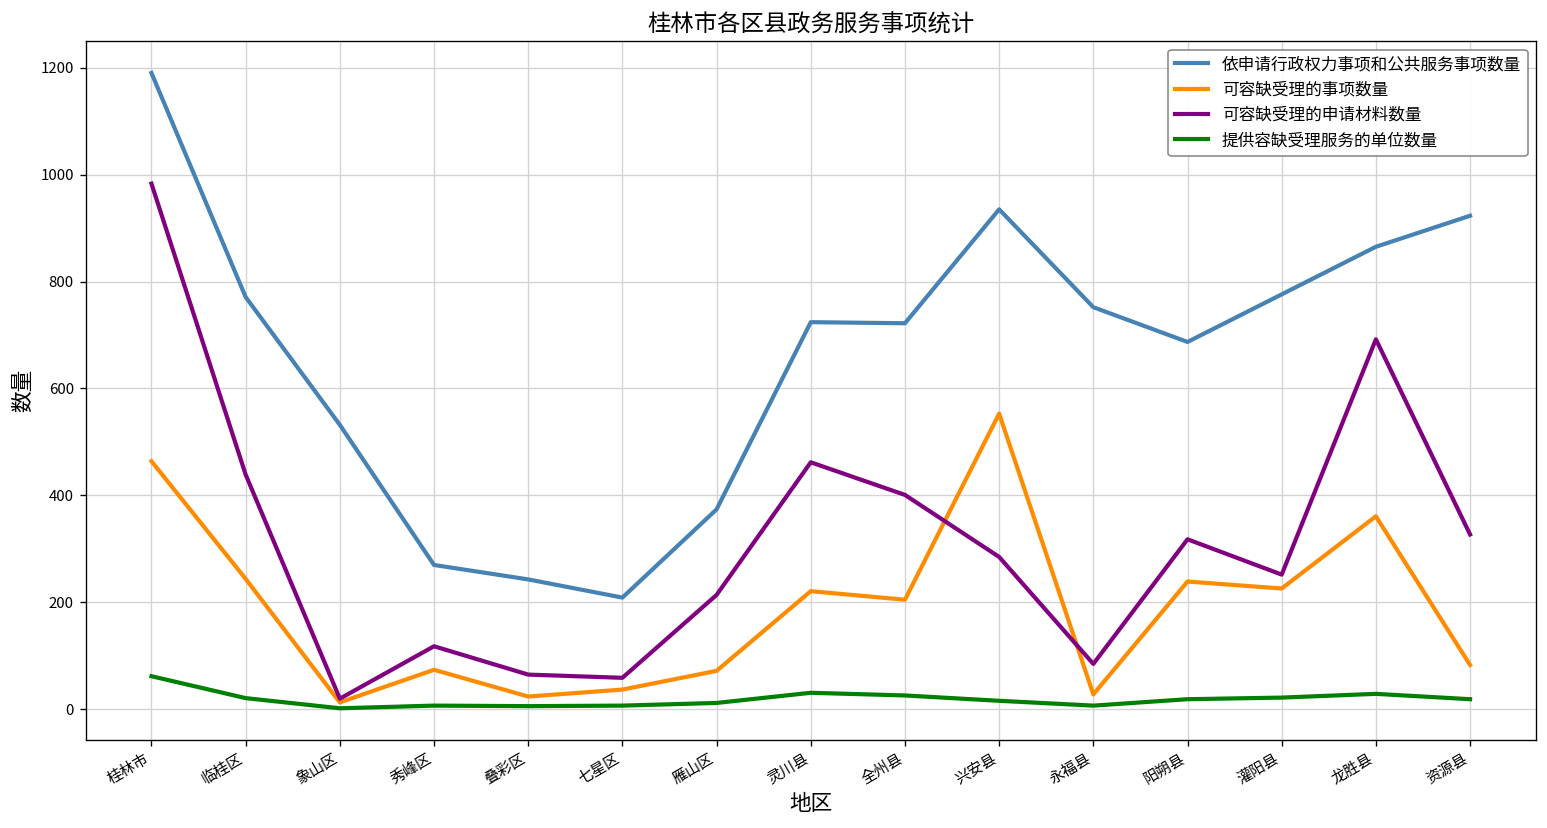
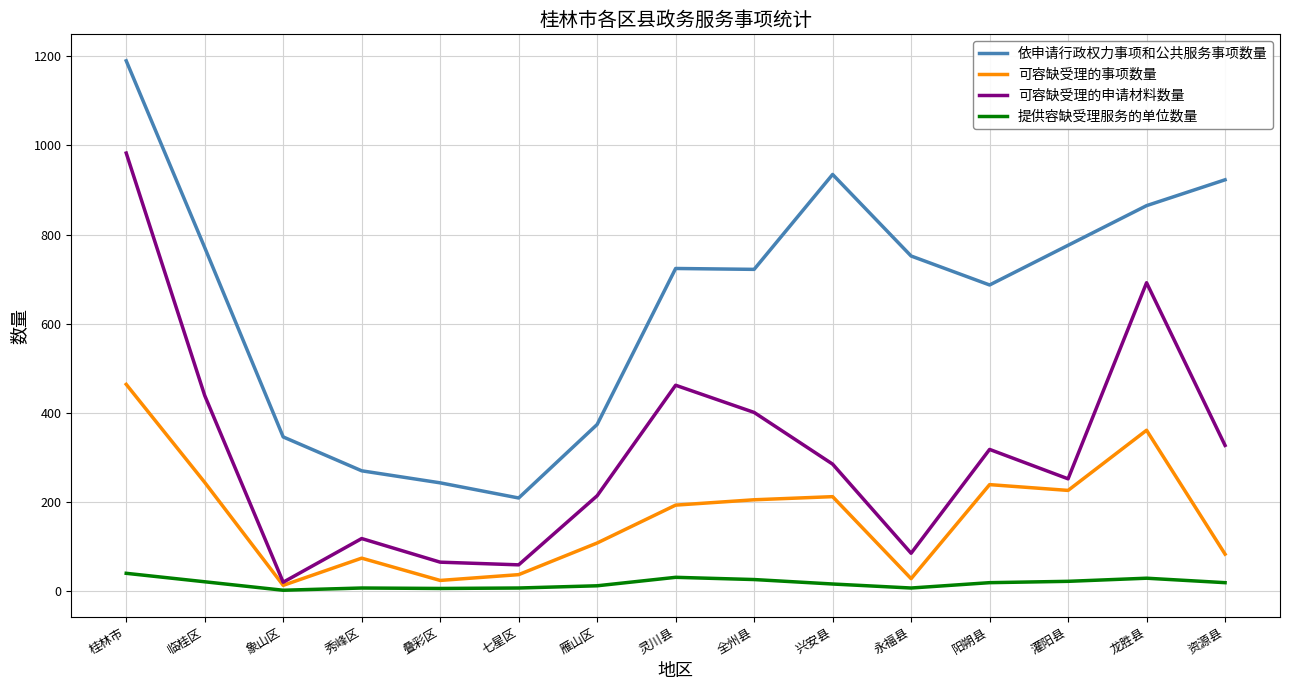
  {
    "依申请行政权力事项和公共服务事项数量": {
      "桂林市": 1190,
      "临桂区": 770,
-     "象山区": 530,
+     "象山区": 350,
      "秀峰区": 270,
      "叠彩区": 240,
      "七星区": 210,
      "雁山区": 370,
      "灵川县": 720,
      "全州县": 720,
      "兴安县": 940,
      "永福县": 750,
      "阳朔县": 690,
      "灌阳县": 780,
      "龙胜县": 870,
      "资源县": 920
    },
    "可容缺受理的事项数量": {
      "桂林市": 460,
      "临桂区": 240,
      "象山区": 10,
      "秀峰区": 70,
      "叠彩区": 20,
      "七星区": 40,
-     "雁山区": 70,
-     "灵川县": 220,
+     "雁山区": 110,
+     "灵川县": 190,
      "全州县": 210,
-     "兴安县": 550,
+     "兴安县": 210,
      "永福县": 30,
      "阳朔县": 240,
      "灌阳县": 230,
      "龙胜县": 360,
      "资源县": 80
    },
    "可容缺受理的申请材料数量": {
      "桂林市": 980,
      "临桂区": 440,
      "象山区": 20,
      "秀峰区": 120,
      "叠彩区": 70,
      "七星区": 60,
      "雁山区": 210,
      "灵川县": 460,
      "全州县": 400,
      "兴安县": 290,
      "永福县": 90,
      "阳朔县": 320,
      "灌阳县": 250,
      "龙胜县": 690,
      "资源县": 330
    },
    "提供容缺受理服务的单位数量": {
-     "桂林市": 60,
+     "桂林市": 40,
      "临桂区": 20,
      "象山区": 0,
      "秀峰区": 10,
      "叠彩区": 10,
      "七星区": 10,
      "雁山区": 10,
      "灵川县": 30,
      "全州县": 30,
      "兴安县": 20,
      "永福县": 10,
      "阳朔县": 20,
      "灌阳县": 20,
      "龙胜县": 30,
      "资源县": 20
    }
  }
